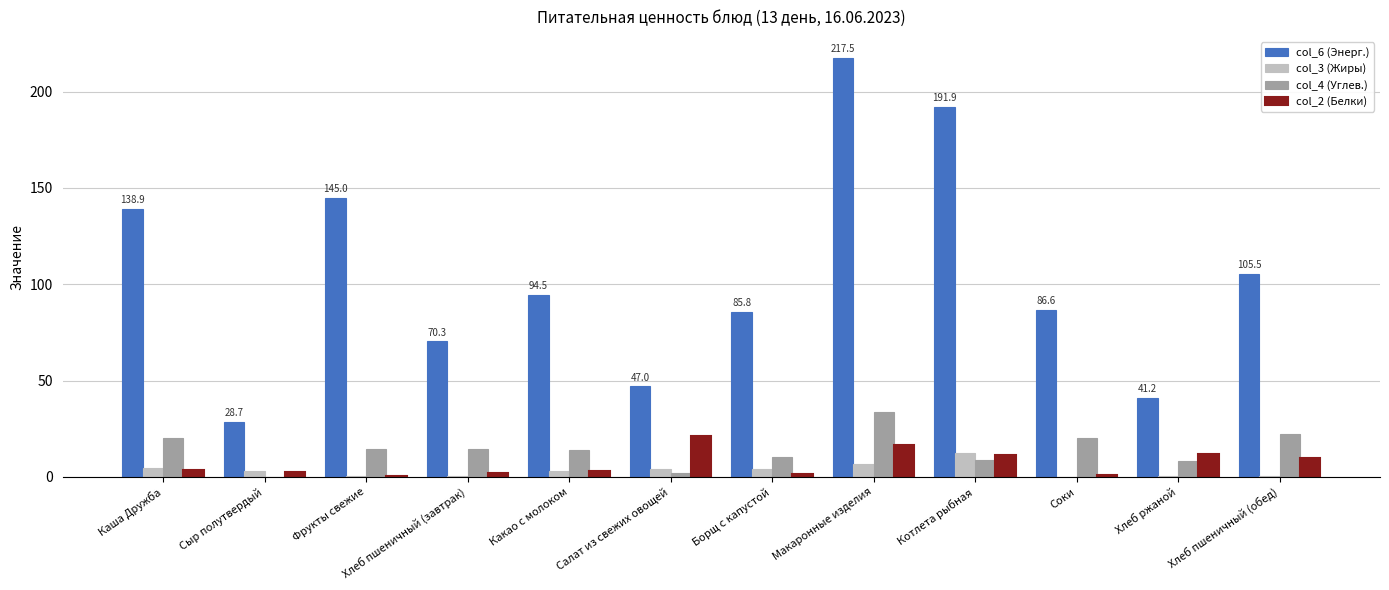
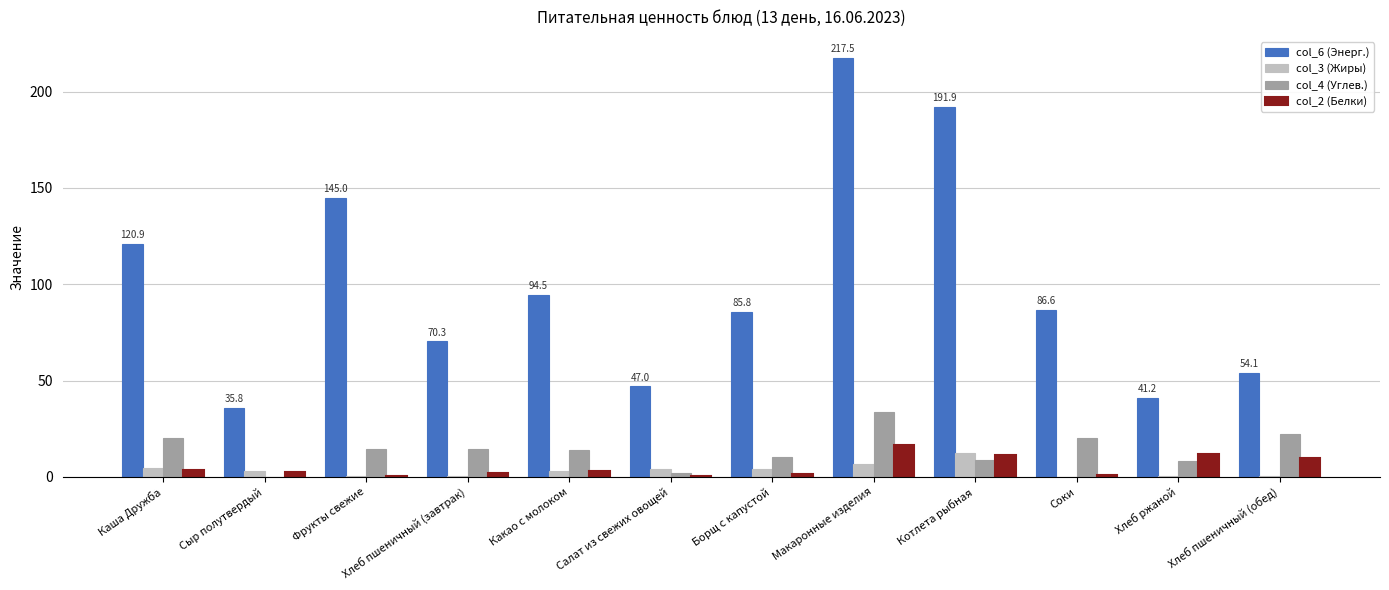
  {
    "col_6 (Энерг.)": {
-     "Каша Дружба": 138.9,
-     "Сыр полутвердый": 28.7,
+     "Каша Дружба": 120.9,
+     "Сыр полутвердый": 35.8,
      "Фрукты свежие": 145.0,
      "Хлеб пшеничный (завтрак)": 70.3,
      "Какао с молоком": 94.5,
      "Салат из свежих овощей": 47.0,
      "Борщ с капустой": 85.8,
      "Макаронные изделия": 217.5,
      "Котлета рыбная": 191.9,
      "Соки": 86.6,
      "Хлеб ржаной": 41.2,
-     "Хлеб пшеничный (обед)": 105.5
+     "Хлеб пшеничный (обед)": 54.1
    },
    "col_2 (Белки)": {
      "Каша Дружба": 4,
      "Сыр полутвердый": 2,
      "Хлеб пшеничный (завтрак)": 2,
      "Какао с молоком": 3,
-     "Салат из свежих овощей": 21,
+     "Салат из свежих овощей": 0,
      "Борщ с капустой": 2,
      "Макаронные изделия": 17,
      "Котлета рыбная": 12,
      "Хлеб ржаной": 12,
      "Хлеб пшеничный (обед)": 10
    }
  }
